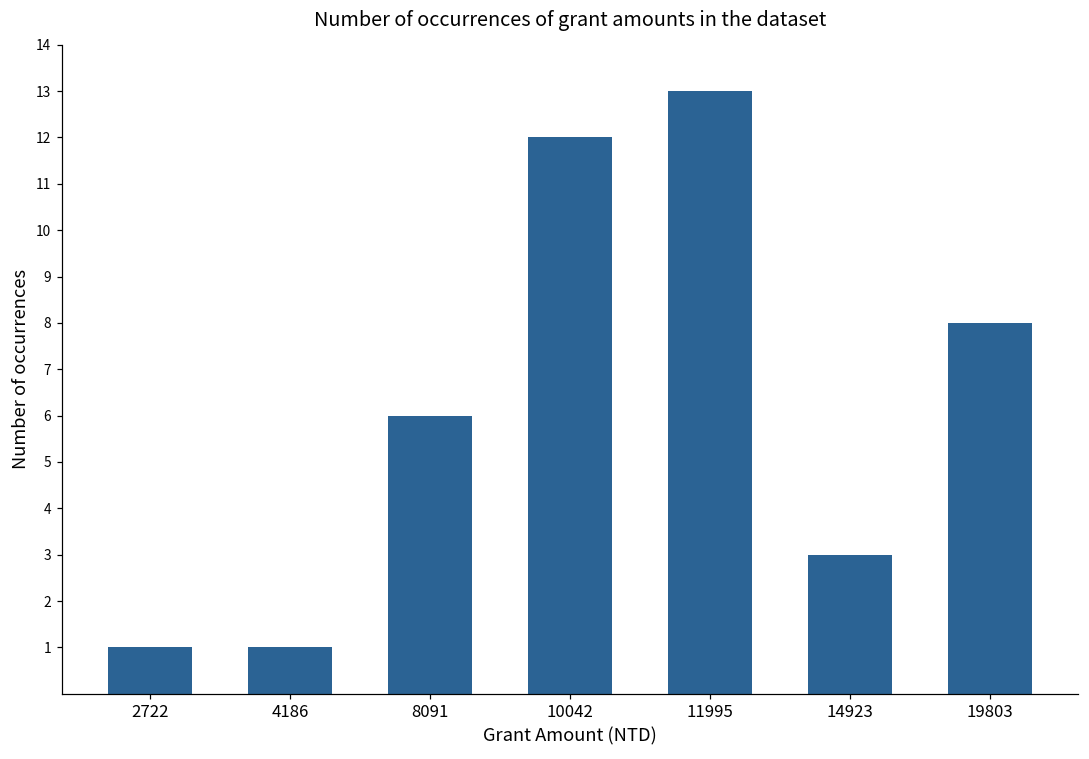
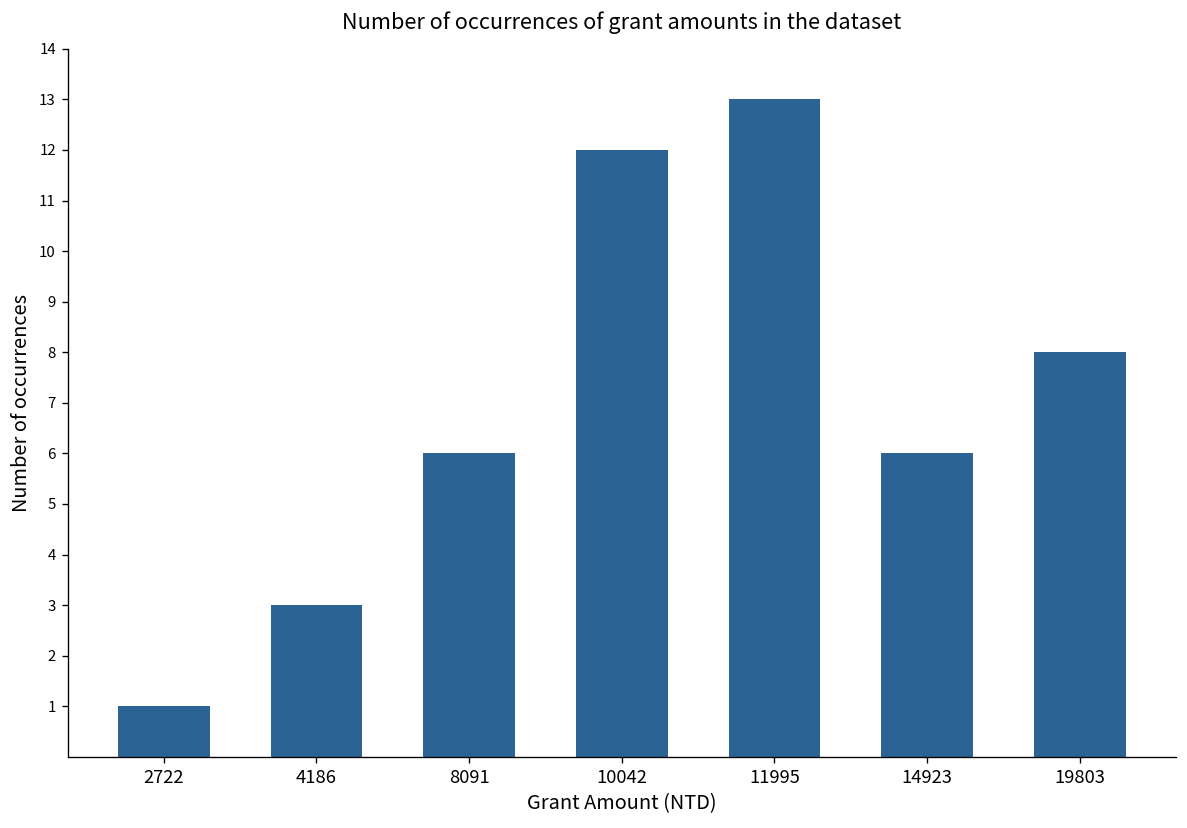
  {
    "2722": 1,
-   "4186": 1,
+   "4186": 3,
    "8091": 6,
    "10042": 12,
    "11995": 13,
-   "14923": 3,
+   "14923": 6,
    "19803": 8
  }
